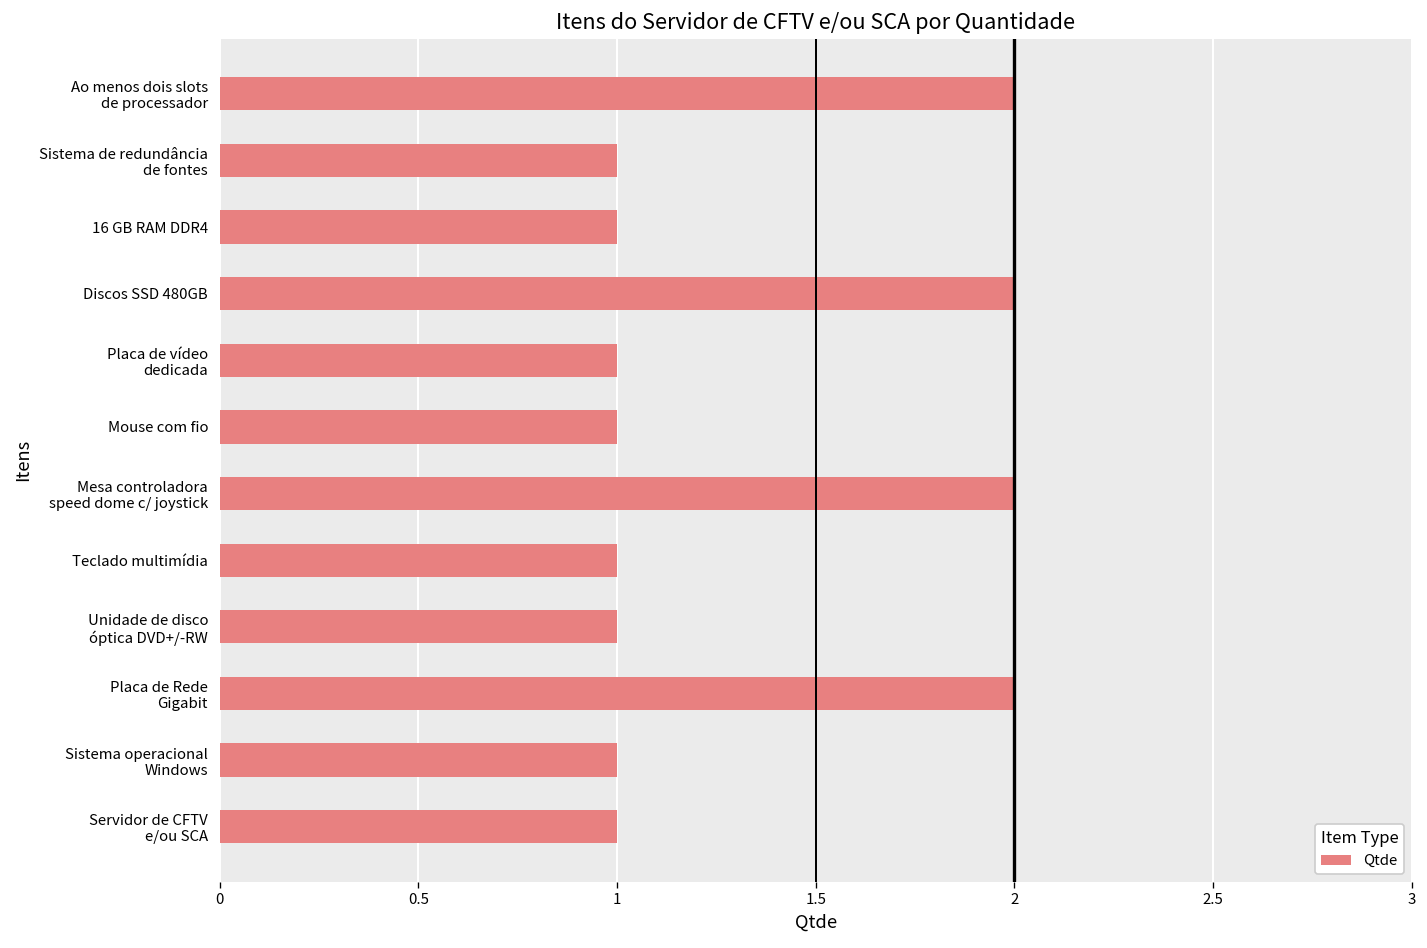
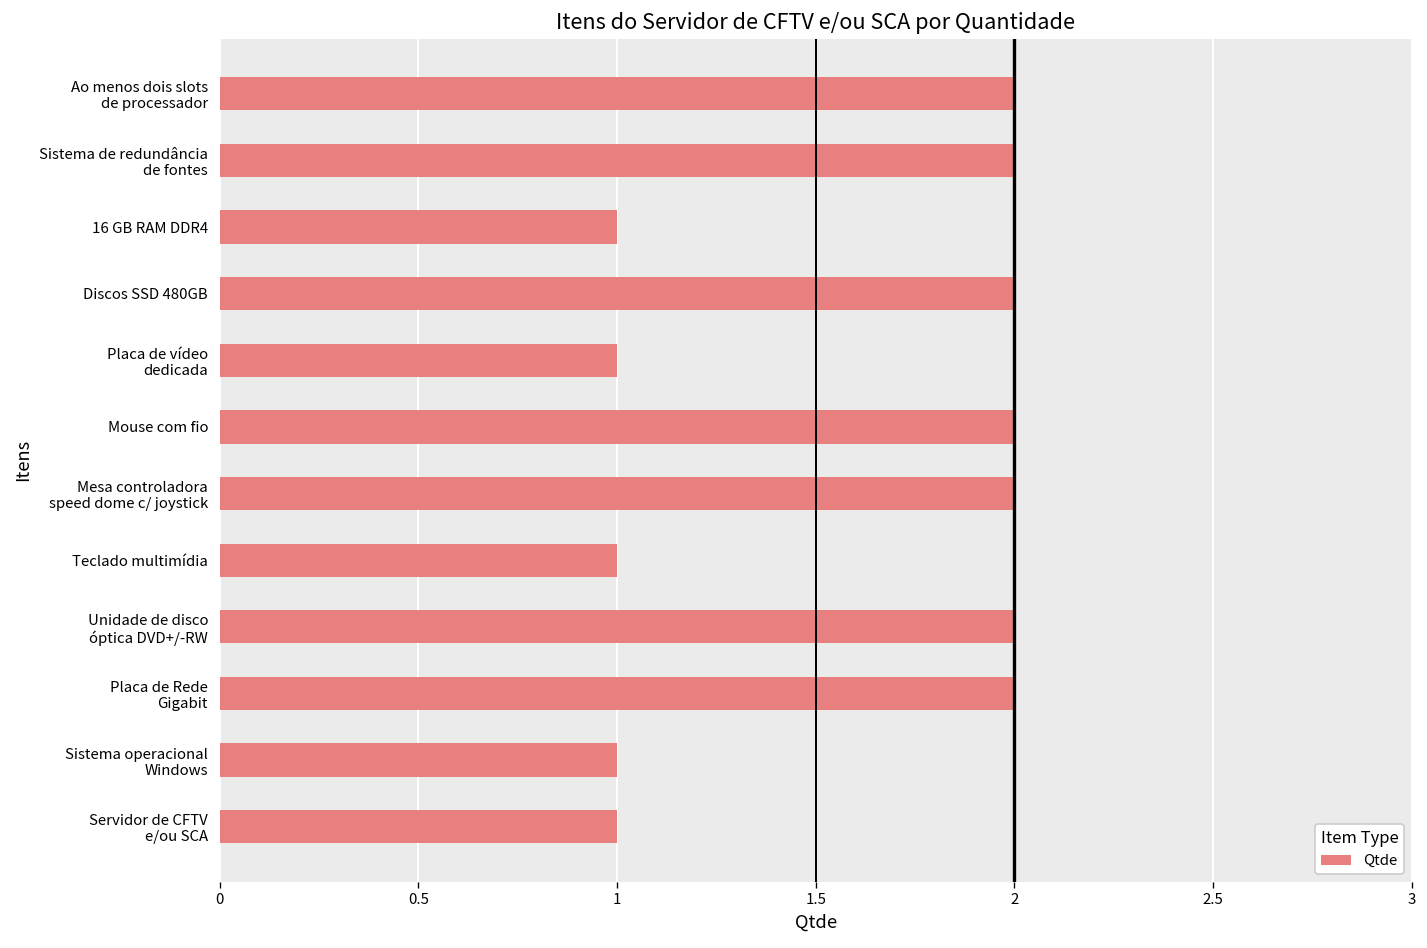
  {
    "Ao menos dois slots de processador": 2,
-   "Sistema de redundância de fontes": 1,
+   "Sistema de redundância de fontes": 2,
    "16 GB RAM DDR4": 1,
    "Discos SSD 480GB": 2,
    "Placa de vídeo dedicada": 1,
-   "Mouse com fio": 1,
+   "Mouse com fio": 2,
    "Mesa controladora speed dome c/ joystick": 2,
    "Teclado multimídia": 1,
-   "Unidade de disco óptica DVD+/-RW": 1,
+   "Unidade de disco óptica DVD+/-RW": 2,
    "Placa de Rede Gigabit": 2,
    "Sistema operacional Windows": 1,
    "Servidor de CFTV e/ou SCA": 1
  }
